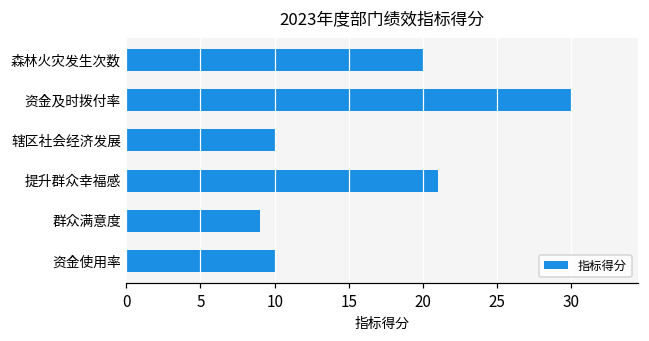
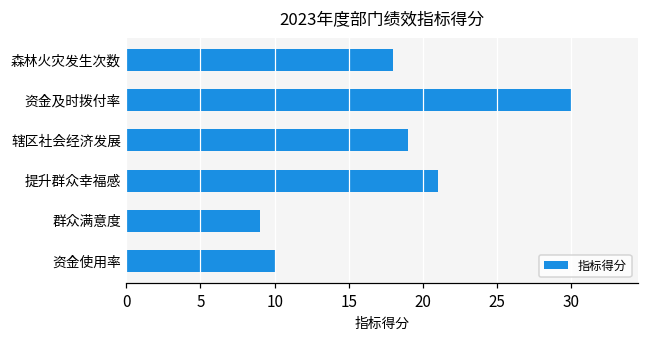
  {
-   "森林火灾发生次数": 20,
+   "森林火灾发生次数": 18,
    "资金及时拨付率": 30,
-   "辖区社会经济发展": 10,
+   "辖区社会经济发展": 19,
    "提升群众幸福感": 21,
    "群众满意度": 9,
    "资金使用率": 10
  }
